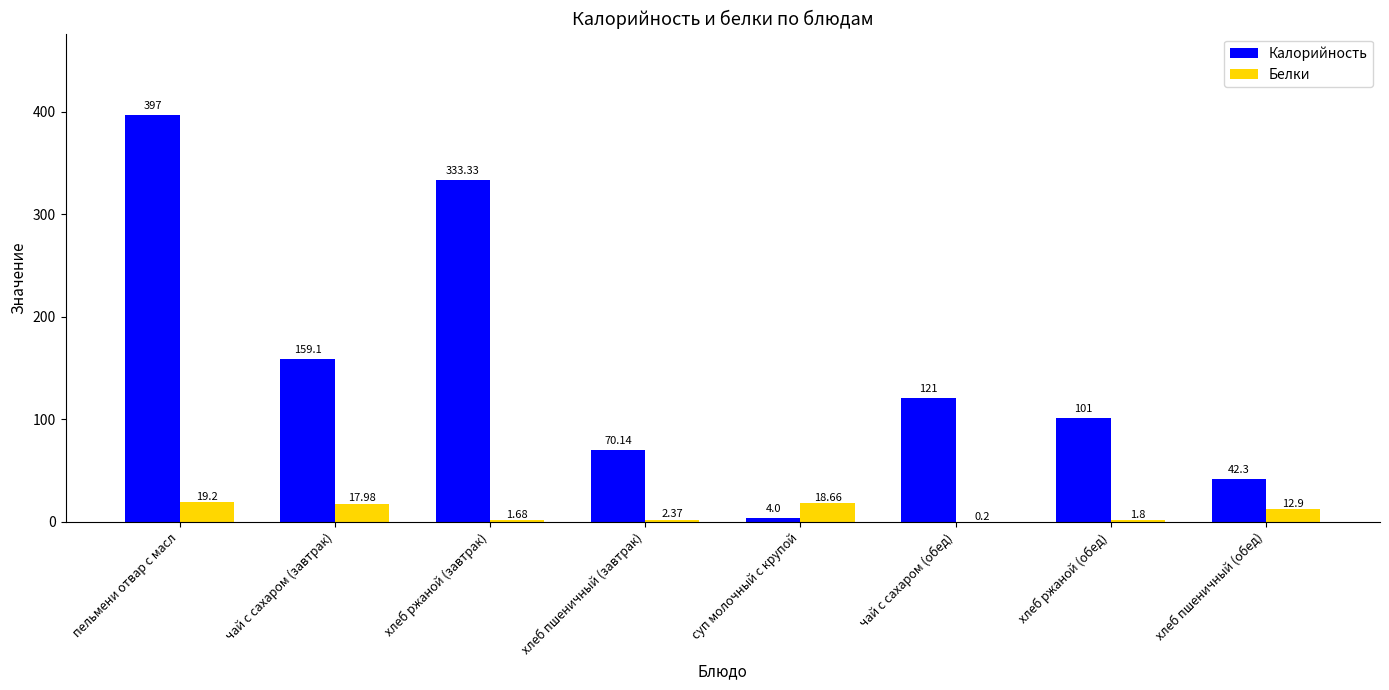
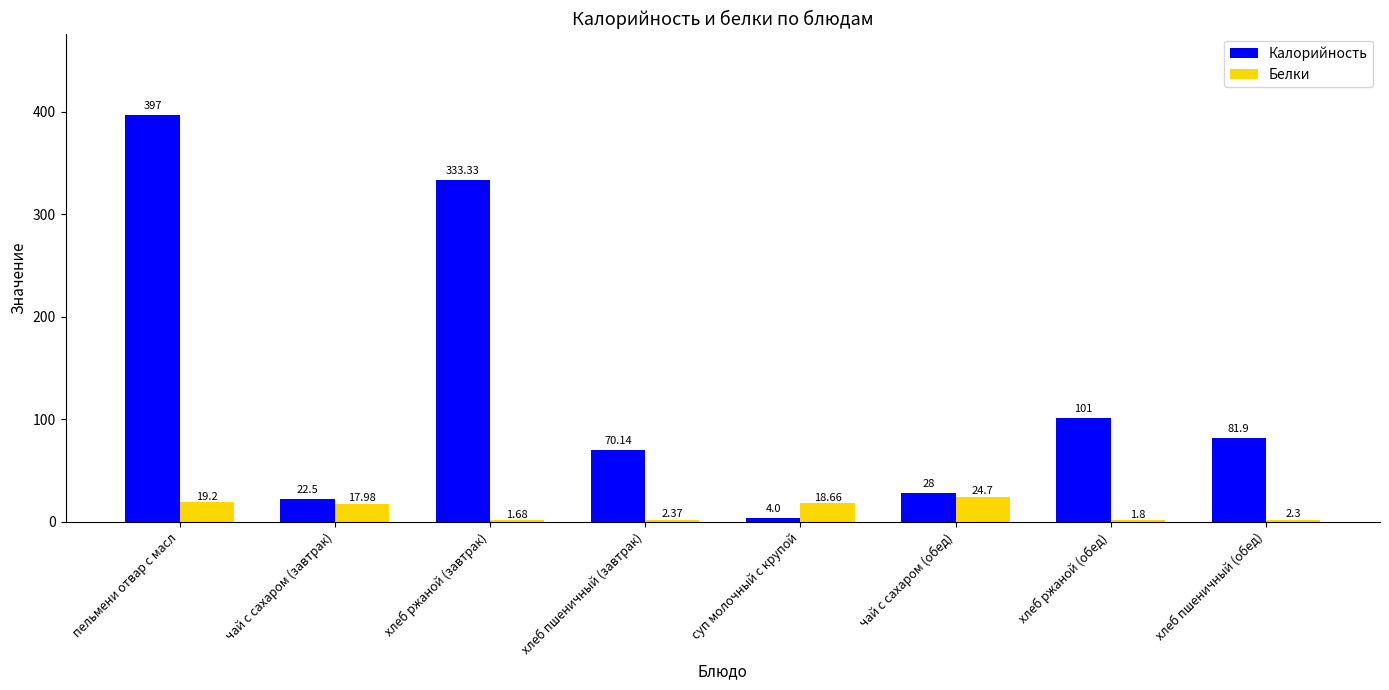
  {
    "Калорийность": {
      "пельмени отвар с масл": 397,
-     "чай с сахаром (завтрак)": 159.1,
+     "чай с сахаром (завтрак)": 22.5,
      "хлеб ржаной (завтрак)": 333.33,
      "хлеб пшеничный (завтрак)": 70.14,
      "суп молочный с крупой": 4.0,
-     "чай с сахаром (обед)": 121,
+     "чай с сахаром (обед)": 28,
      "хлеб ржаной (обед)": 101,
-     "хлеб пшеничный (обед)": 42.3
+     "хлеб пшеничный (обед)": 81.9
    },
    "Белки": {
      "пельмени отвар с масл": 19.2,
      "чай с сахаром (завтрак)": 17.98,
      "хлеб ржаной (завтрак)": 1.68,
      "хлеб пшеничный (завтрак)": 2.37,
      "суп молочный с крупой": 18.66,
-     "чай с сахаром (обед)": 0.2,
+     "чай с сахаром (обед)": 24.7,
      "хлеб ржаной (обед)": 1.8,
-     "хлеб пшеничный (обед)": 12.9
+     "хлеб пшеничный (обед)": 2.3
    }
  }
